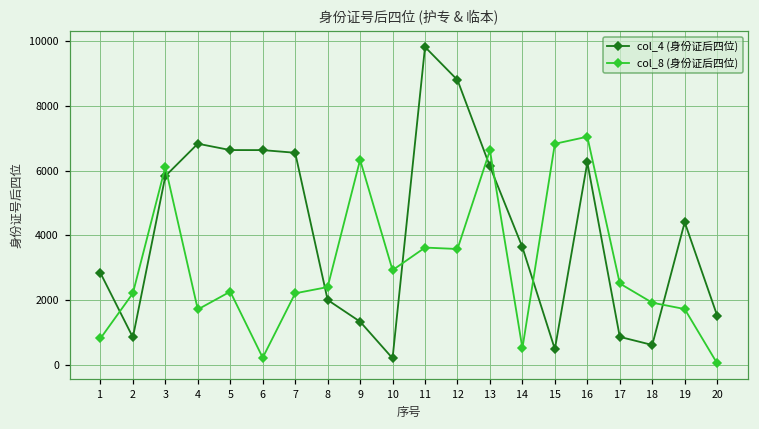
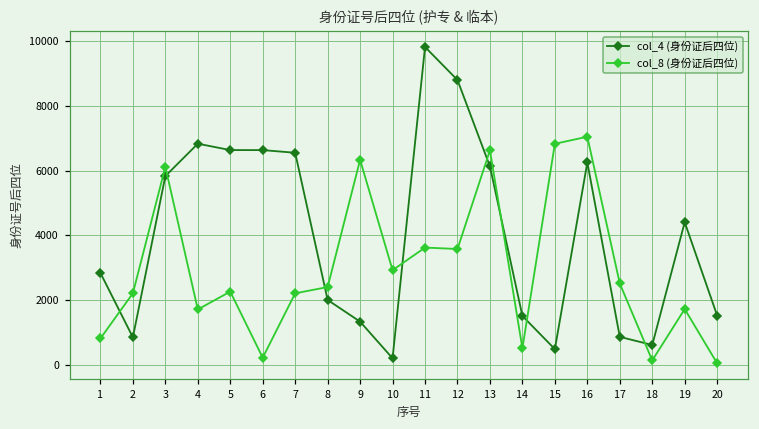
  {
    "col_4 (身份证后四位)": {
      "1": 2800,
      "2": 900,
      "3": 5800,
      "4": 6800,
      "5": 6600,
      "6": 6600,
      "7": 6500,
      "8": 2000,
      "9": 1300,
      "10": 200,
      "11": 9800,
      "12": 8800,
      "13": 6100,
-     "14": 3600,
+     "14": 1500,
      "15": 500,
      "16": 6200,
      "17": 900,
      "18": 600,
      "19": 4400,
      "20": 1500
    },
    "col_8 (身份证后四位)": {
      "1": 800,
      "2": 2200,
      "3": 6100,
      "4": 1700,
      "5": 2300,
      "6": 200,
      "7": 2200,
      "8": 2400,
      "9": 6300,
      "10": 2900,
      "11": 3600,
      "12": 3600,
      "13": 6600,
      "14": 500,
      "15": 6800,
      "16": 7000,
      "17": 2500,
-     "18": 1900,
+     "18": 200,
      "19": 1700,
      "20": 100
    }
  }
